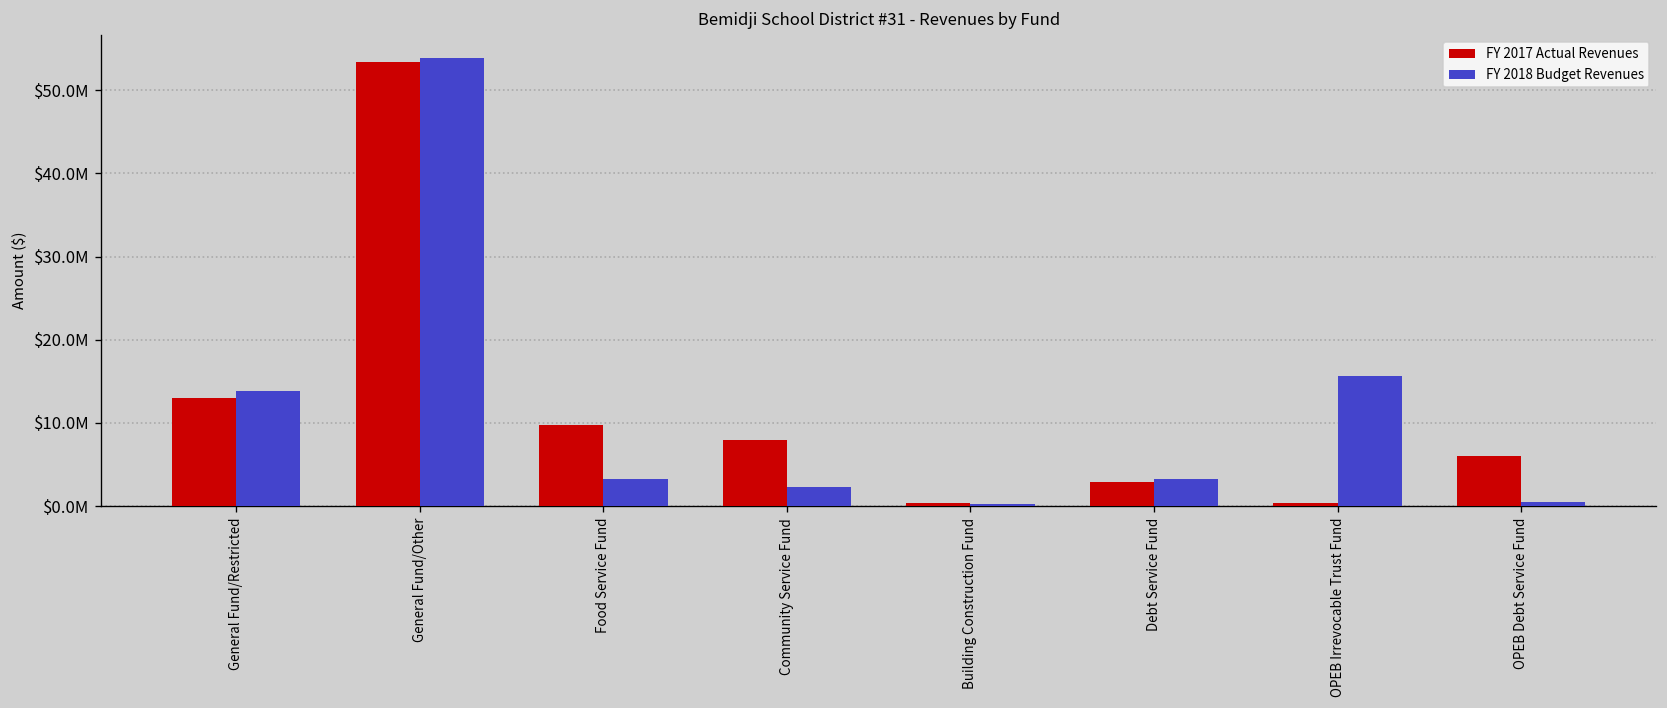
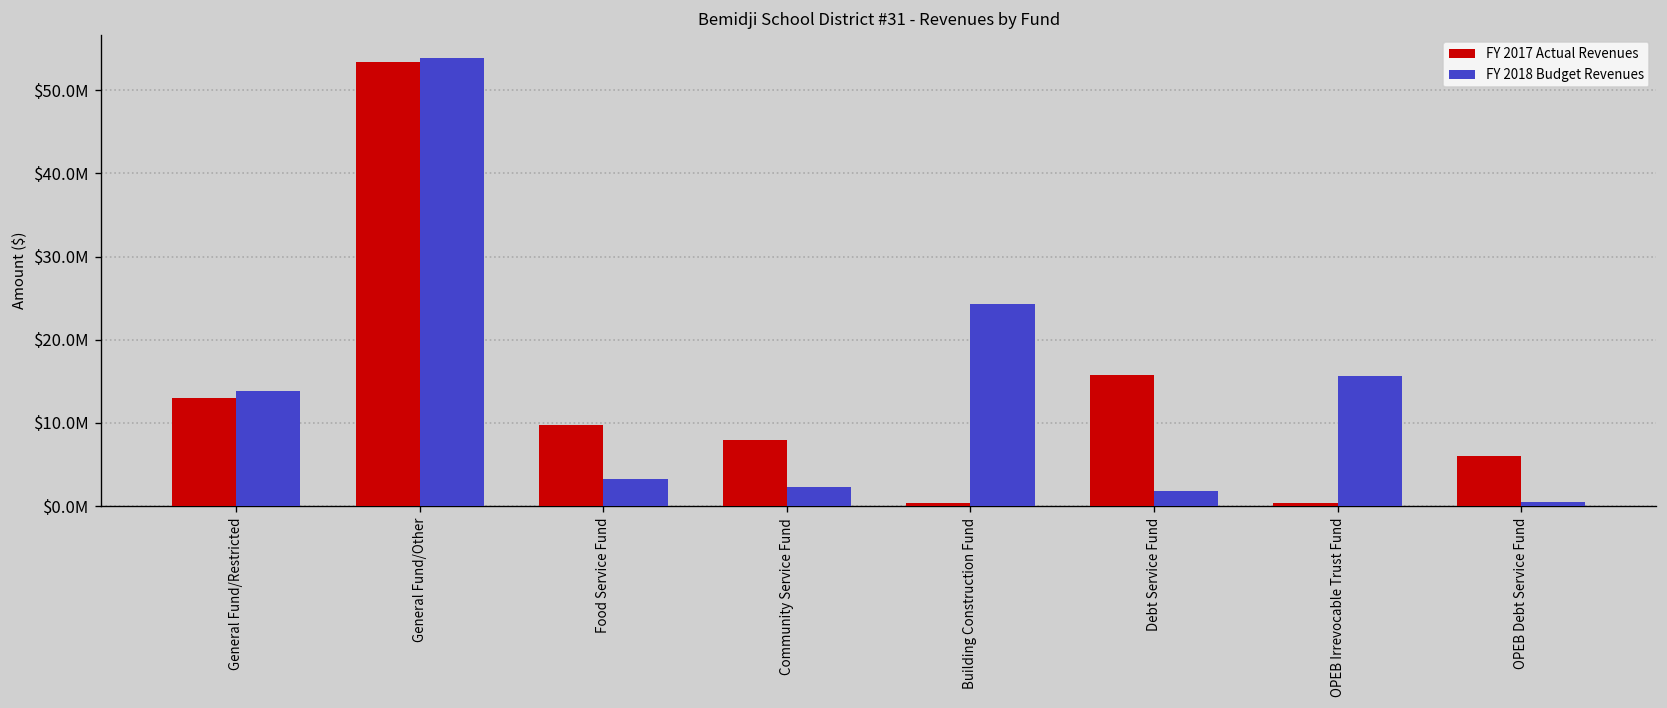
  {
    "FY 2017 Actual Revenues": {
      "General Fund/Restricted": "$13000000",
      "General Fund/Other": "$53000000",
      "Food Service Fund": "$10000000",
      "Community Service Fund": "$8000000",
-     "Debt Service Fund": "$3000000",
+     "Debt Service Fund": "$16000000",
      "OPEB Irrevocable Trust Fund": "$0",
      "OPEB Debt Service Fund": "$6000000"
    },
    "FY 2018 Budget Revenues": {
      "General Fund/Restricted": "$14000000",
      "General Fund/Other": "$54000000",
      "Food Service Fund": "$3000000",
      "Community Service Fund": "$2000000",
-     "Building Construction Fund": "$0",
-     "Debt Service Fund": "$3000000",
+     "Building Construction Fund": "$24000000",
+     "Debt Service Fund": "$2000000",
      "OPEB Irrevocable Trust Fund": "$16000000",
      "OPEB Debt Service Fund": "$1000000"
    }
  }
